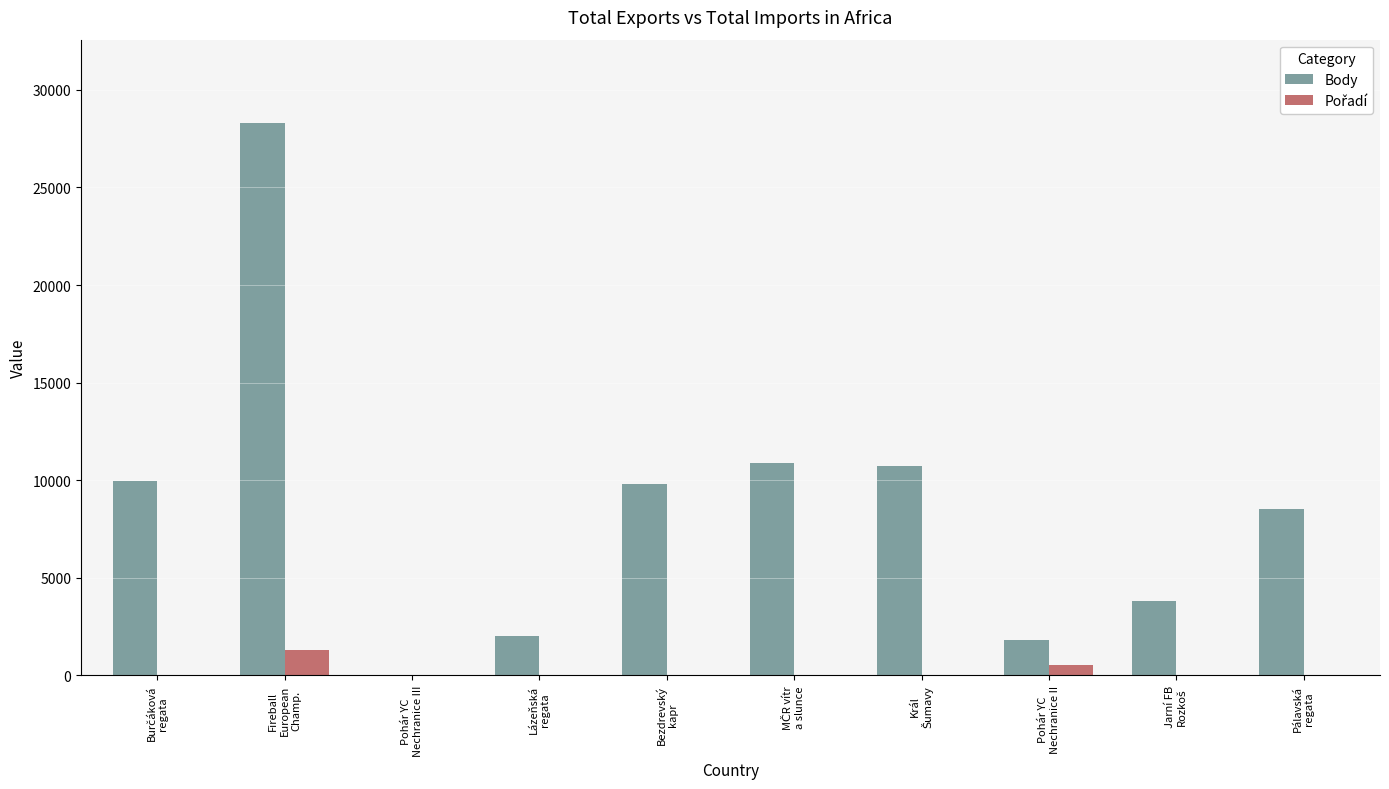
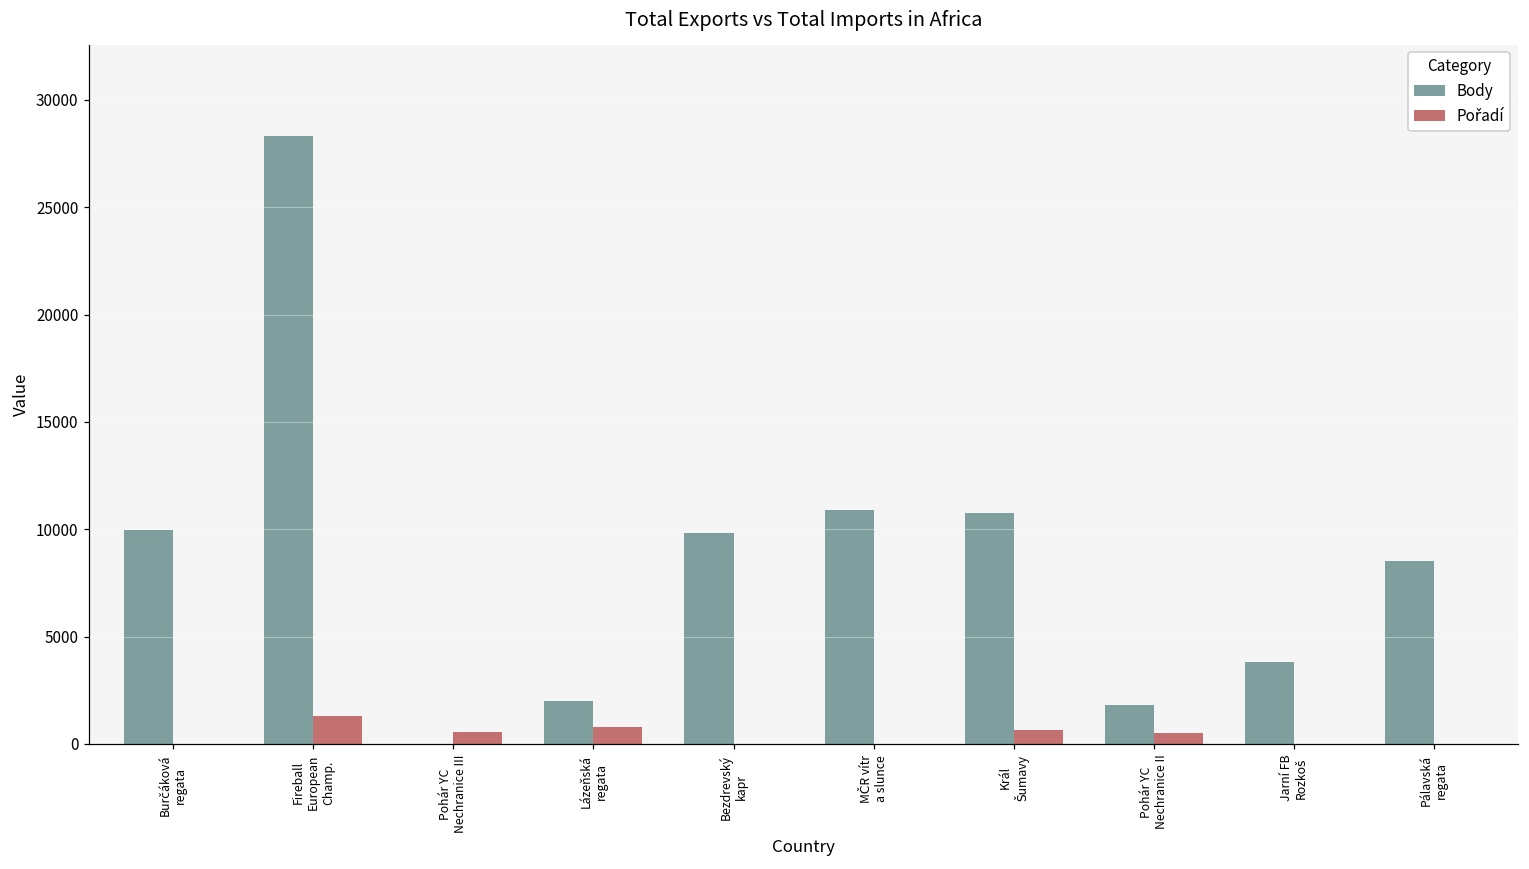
  {
    "Body": {
      "Burčáková regata": 10000,
      "Fireball European Champ.": 28300,
      "Pohár YC Nechranice III": 0,
      "Lázeňská regata": 2000,
      "Bezdrevský kapr": 9800,
      "MČR vítr a slunce": 10900,
      "Král Šumavy": 10700,
      "Pohár YC Nechranice II": 1800,
      "Jarní FB Rozkoš": 3800,
      "Pálavská regata": 8500
    },
    "Pořadí": {
      "Fireball European Champ.": 1300,
-     "Pohár YC Nechranice III": 0,
-     "Lázeňská regata": 0,
+     "Pohár YC Nechranice III": 600,
+     "Lázeňská regata": 800,
      "Bezdrevský kapr": 0,
-     "Král Šumavy": 0,
+     "Král Šumavy": 600,
      "Pohár YC Nechranice II": 500
    }
  }
